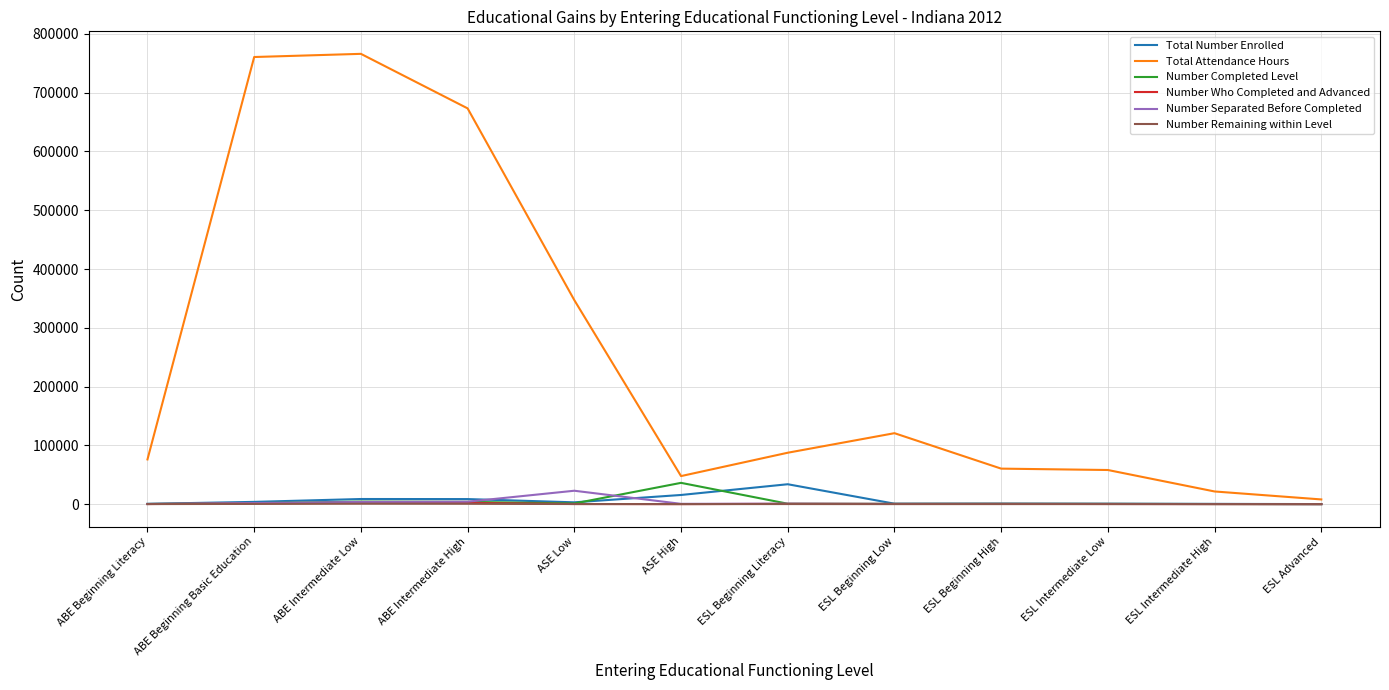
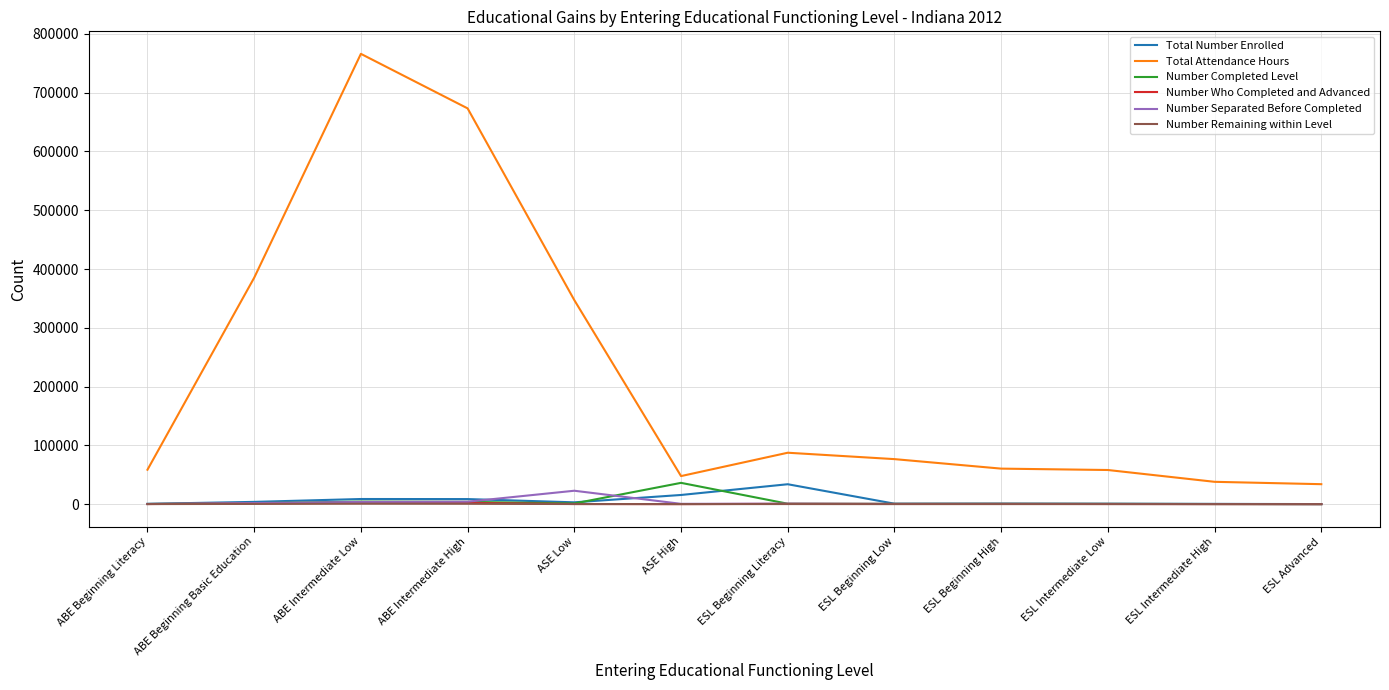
  {
    "Total Number Enrolled": {
      "ABE Intermediate Low": 10000,
      "ABE Intermediate High": 10000,
      "ASE High": 20000,
      "ESL Beginning Literacy": 30000
    },
    "Total Attendance Hours": {
-     "ABE Beginning Literacy": 80000,
-     "ABE Beginning Basic Education": 760000,
+     "ABE Beginning Literacy": 60000,
+     "ABE Beginning Basic Education": 390000,
      "ABE Intermediate Low": 770000,
      "ABE Intermediate High": 670000,
      "ASE Low": 350000,
      "ASE High": 50000,
      "ESL Beginning Literacy": 90000,
-     "ESL Beginning Low": 120000,
+     "ESL Beginning Low": 80000,
      "ESL Beginning High": 60000,
      "ESL Intermediate Low": 60000,
-     "ESL Intermediate High": 20000,
-     "ESL Advanced": 10000
+     "ESL Intermediate High": 40000,
+     "ESL Advanced": 30000
    },
    "Number Completed Level": {
      "ASE High": 40000
    },
    "Number Separated Before Completed": {
      "ASE Low": 20000
    }
  }
